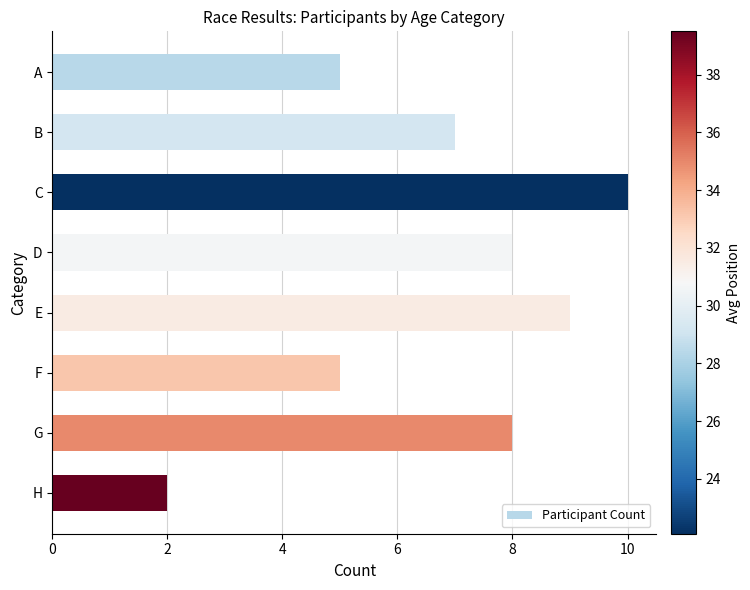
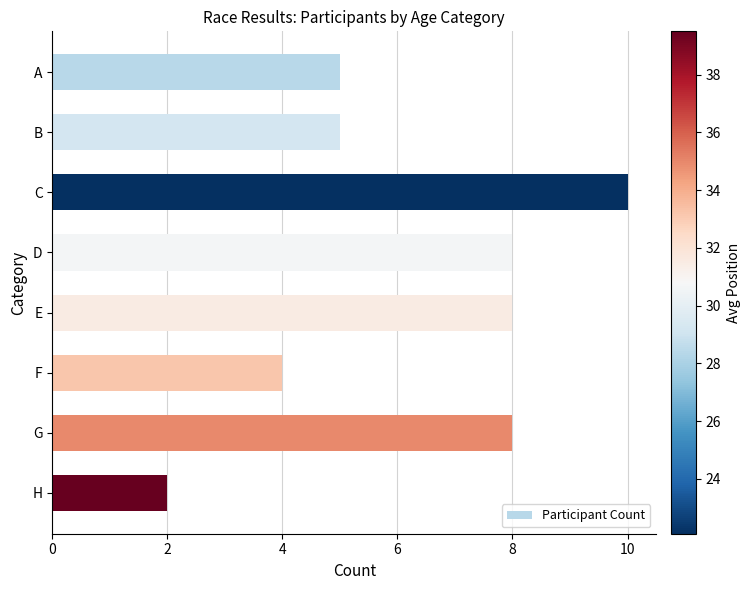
  {
    "A": 5,
-   "B": 7,
+   "B": 5,
    "C": 10,
    "D": 8,
-   "E": 9,
-   "F": 5,
+   "E": 8,
+   "F": 4,
    "G": 8,
    "H": 2
  }
